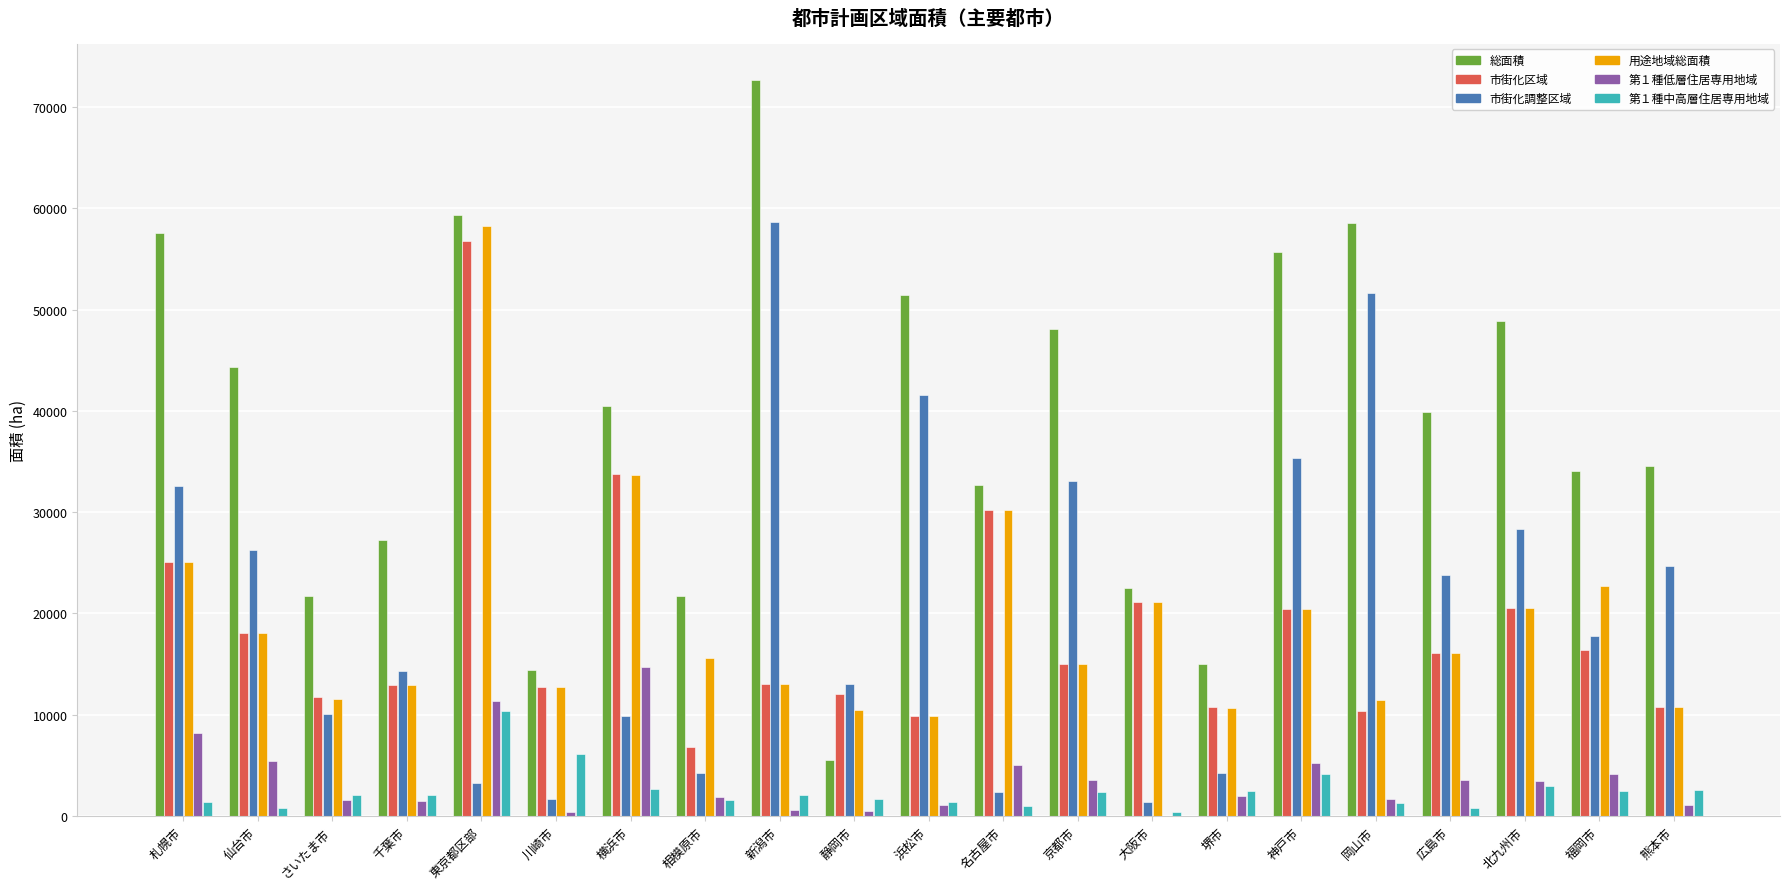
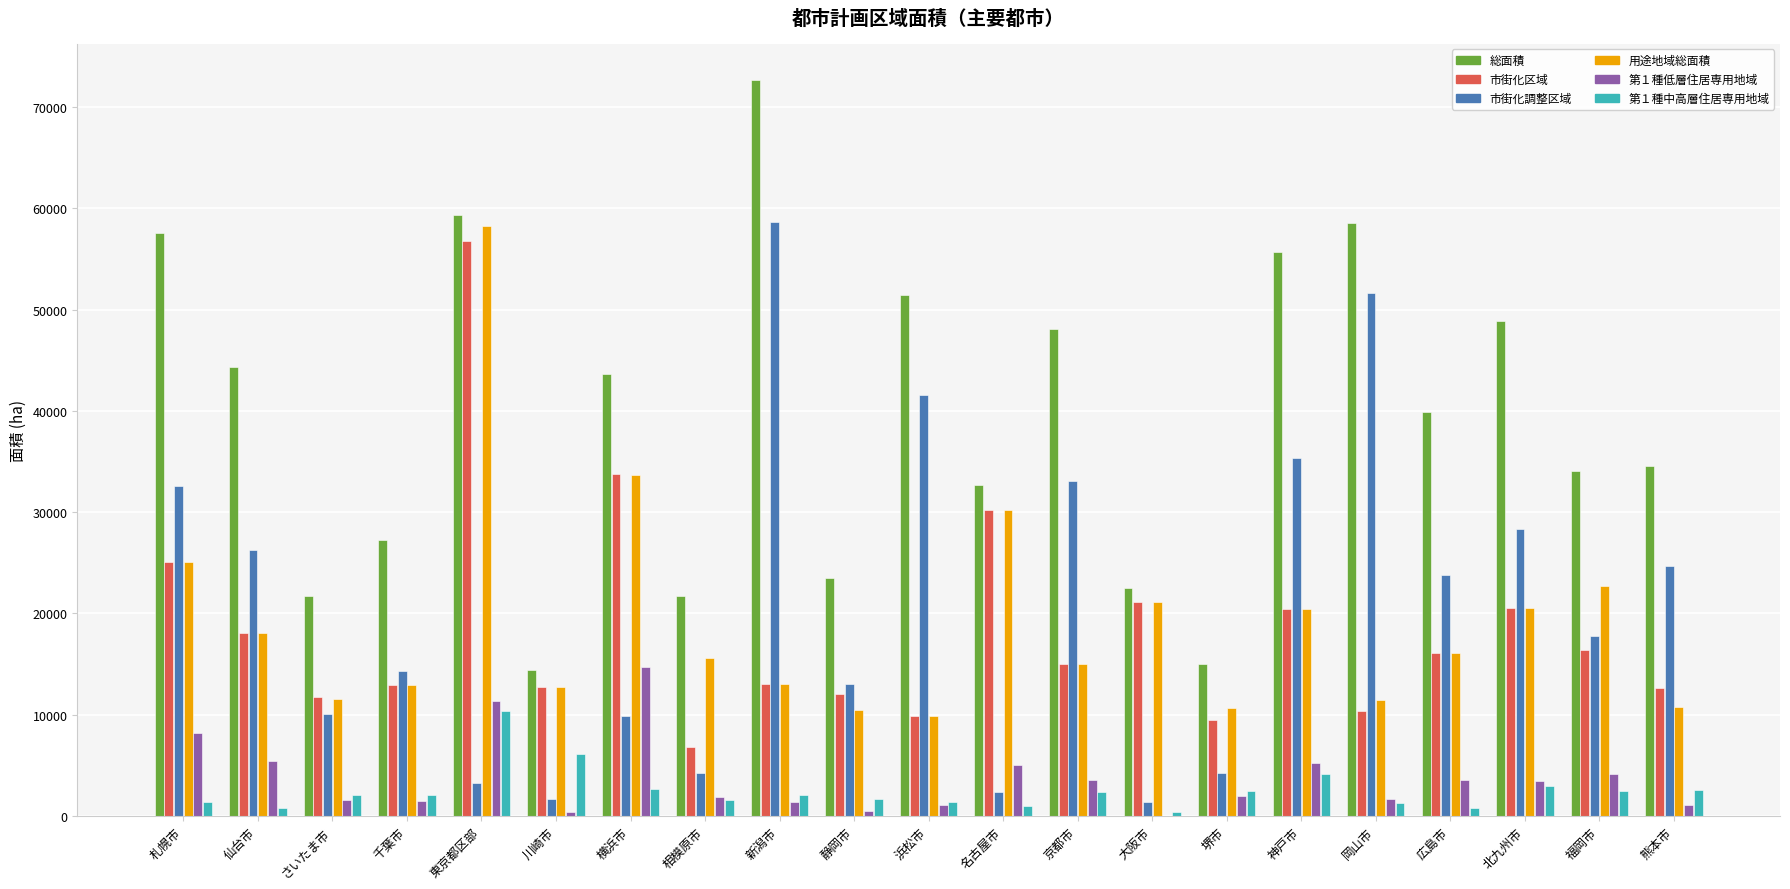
  {
    "総面積": {
      "札幌市": 57600,
      "仙台市": 44300,
      "さいたま市": 21700,
      "千葉市": 27200,
      "東京都区部": 59400,
      "川崎市": 14400,
-     "横浜市": 40500,
+     "横浜市": 43700,
      "相模原市": 21700,
      "新潟市": 72600,
-     "静岡市": 5500,
+     "静岡市": 23500,
      "浜松市": 51500,
      "名古屋市": 32600,
      "京都市": 48100,
      "大阪市": 22500,
      "堺市": 15000,
      "神戸市": 55700,
      "岡山市": 58600,
      "広島市": 39900,
      "北九州市": 48900,
      "福岡市": 34100,
      "熊本市": 34500
    },
    "市街化区域": {
      "札幌市": 25000,
      "仙台市": 18100,
      "さいたま市": 11700,
      "千葉市": 12900,
      "東京都区部": 56800,
      "川崎市": 12700,
      "横浜市": 33700,
      "相模原市": 6800,
      "新潟市": 13000,
      "静岡市": 12100,
      "浜松市": 9900,
      "名古屋市": 30300,
      "京都市": 15000,
      "大阪市": 21100,
-     "堺市": 10700,
+     "堺市": 9500,
      "神戸市": 20400,
      "岡山市": 10400,
      "広島市": 16100,
      "北九州市": 20600,
      "福岡市": 16400,
-     "熊本市": 10800
+     "熊本市": 12600
    },
    "市街化調整区域": {
      "札幌市": 32600,
      "仙台市": 26200,
      "さいたま市": 10000,
      "千葉市": 14300,
      "東京都区部": 3300,
      "川崎市": 1700,
      "横浜市": 9900,
      "相模原市": 4200,
      "新潟市": 58600,
      "静岡市": 13000,
      "浜松市": 41600,
      "名古屋市": 2400,
      "京都市": 33100,
      "大阪市": 1400,
      "堺市": 4300,
      "神戸市": 35300,
      "岡山市": 51700,
      "広島市": 23800,
      "北九州市": 28300,
      "福岡市": 17700,
      "熊本市": 24600
    },
    "用途地域総面積": {
      "札幌市": 25000,
      "仙台市": 18100,
      "さいたま市": 11600,
      "千葉市": 12900,
      "東京都区部": 58200,
      "川崎市": 12700,
      "横浜市": 33700,
      "相模原市": 15600,
      "新潟市": 13000,
      "静岡市": 10500,
      "浜松市": 9900,
      "名古屋市": 30300,
      "京都市": 15000,
      "大阪市": 21100,
      "堺市": 10600,
      "神戸市": 20400,
      "岡山市": 11500,
      "広島市": 16100,
      "北九州市": 20600,
      "福岡市": 22700,
      "熊本市": 10800
    },
    "第１種低層住居専用地域": {
      "札幌市": 8200,
      "仙台市": 5500,
      "さいたま市": 1500,
      "千葉市": 1500,
      "東京都区部": 11300,
      "川崎市": 400,
      "横浜市": 14700,
      "相模原市": 1800,
-     "新潟市": 500,
+     "新潟市": 1300,
      "静岡市": 500,
      "浜松市": 1100,
      "名古屋市": 5000,
      "京都市": 3500,
      "大阪市": 0,
      "堺市": 2000,
      "神戸市": 5300,
      "岡山市": 1700,
      "広島市": 3600,
      "北九州市": 3500,
      "福岡市": 4100,
      "熊本市": 1100
    },
    "第１種中高層住居専用地域": {
      "札幌市": 1400,
      "仙台市": 700,
      "さいたま市": 2100,
      "千葉市": 2000,
      "東京都区部": 10400,
      "川崎市": 6100,
      "横浜市": 2700,
      "相模原市": 1600,
      "新潟市": 2100,
      "静岡市": 1600,
      "浜松市": 1400,
      "名古屋市": 1000,
      "京都市": 2400,
      "大阪市": 400,
      "堺市": 2500,
      "神戸市": 4100,
      "岡山市": 1300,
      "広島市": 800,
      "北九州市": 3000,
      "福岡市": 2400,
      "熊本市": 2600
    }
  }
